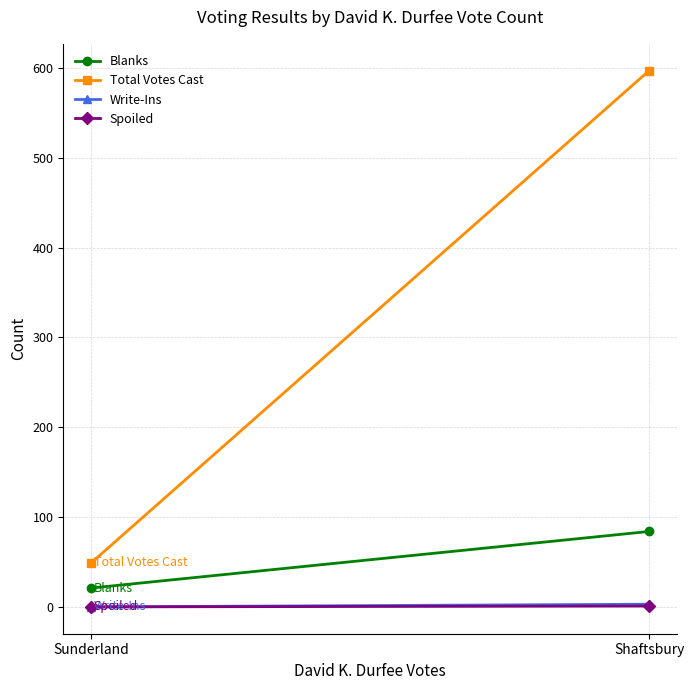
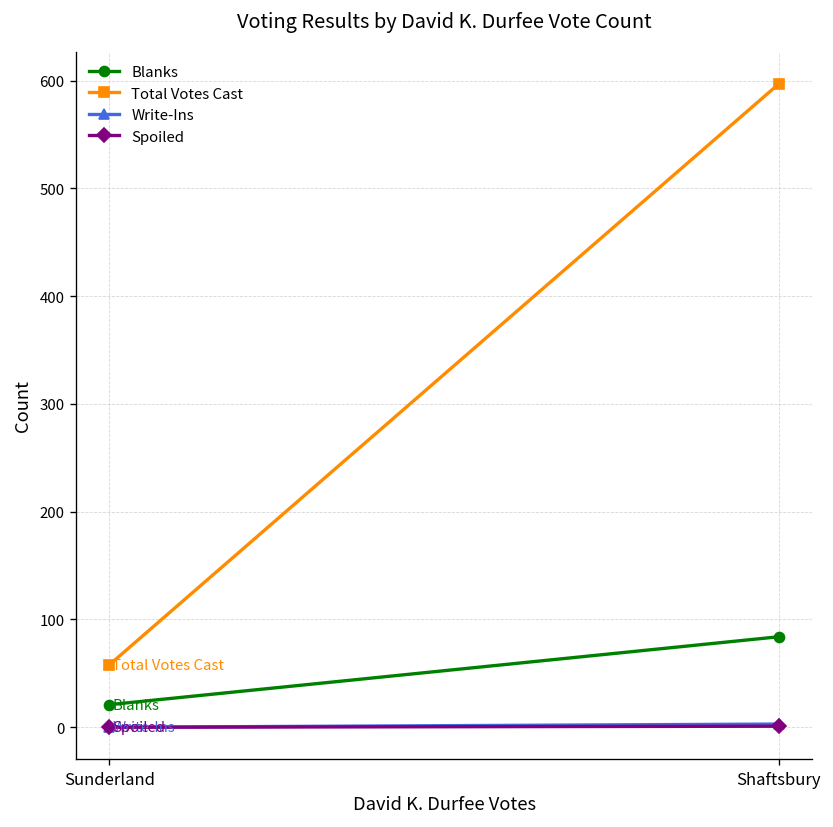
  {
    "Blanks": {
      "Sunderland": 20,
      "Shaftsbury": 80
    },
    "Total Votes Cast": {
-     "Sunderland": 50,
+     "Sunderland": 60,
      "Shaftsbury": 600
    }
  }
